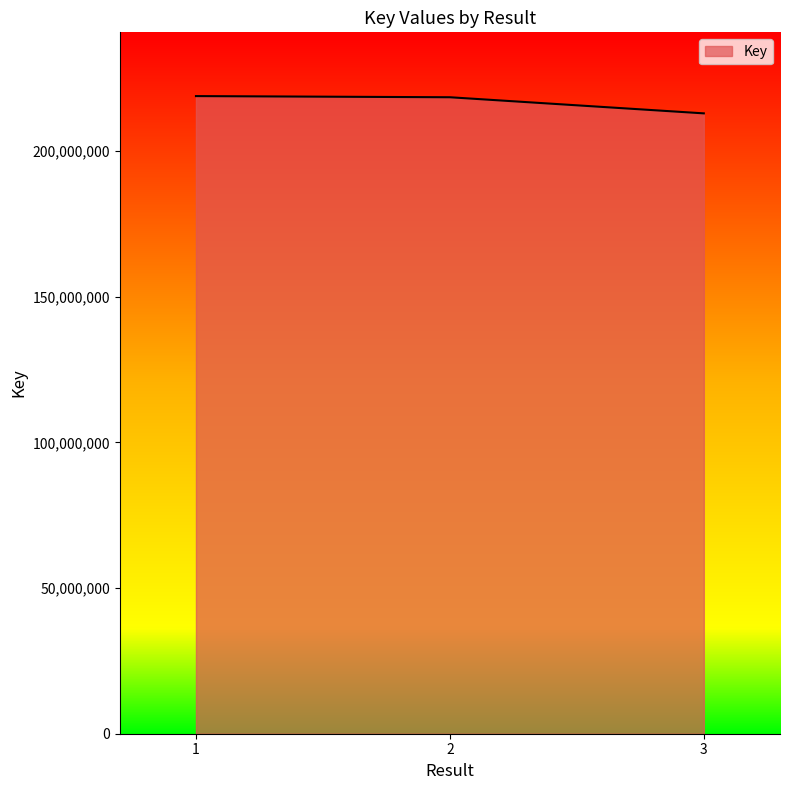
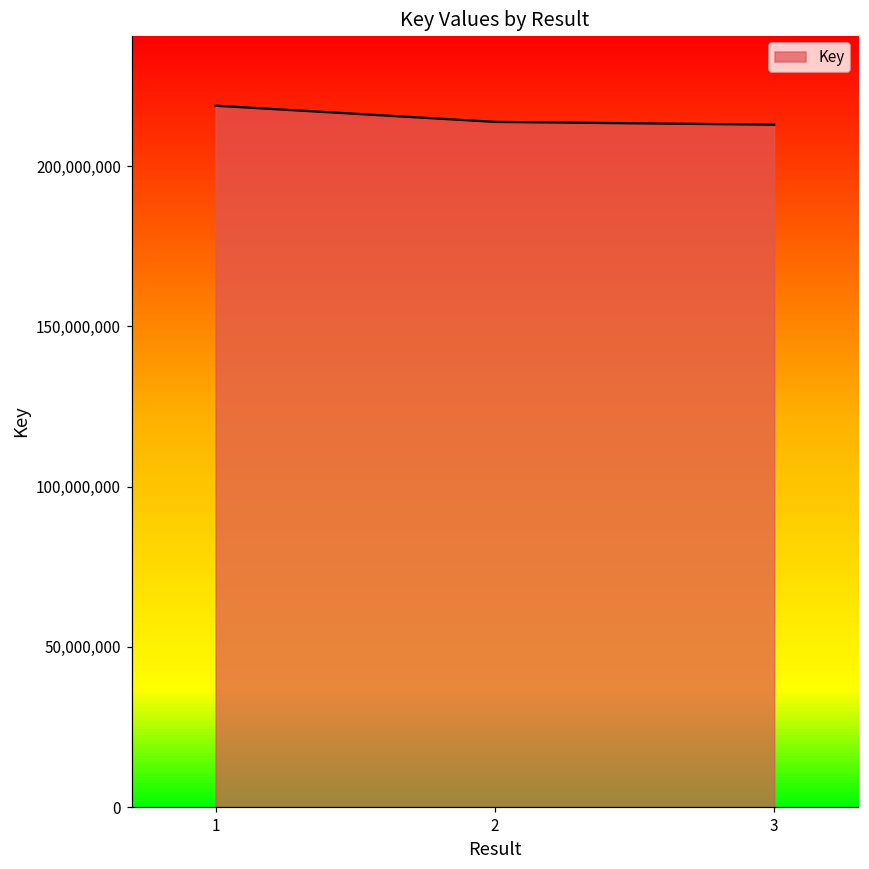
  {
    "1": "219,000,000",
-   "2": "218,000,000",
+   "2": "214,000,000",
    "3": "213,000,000"
  }
